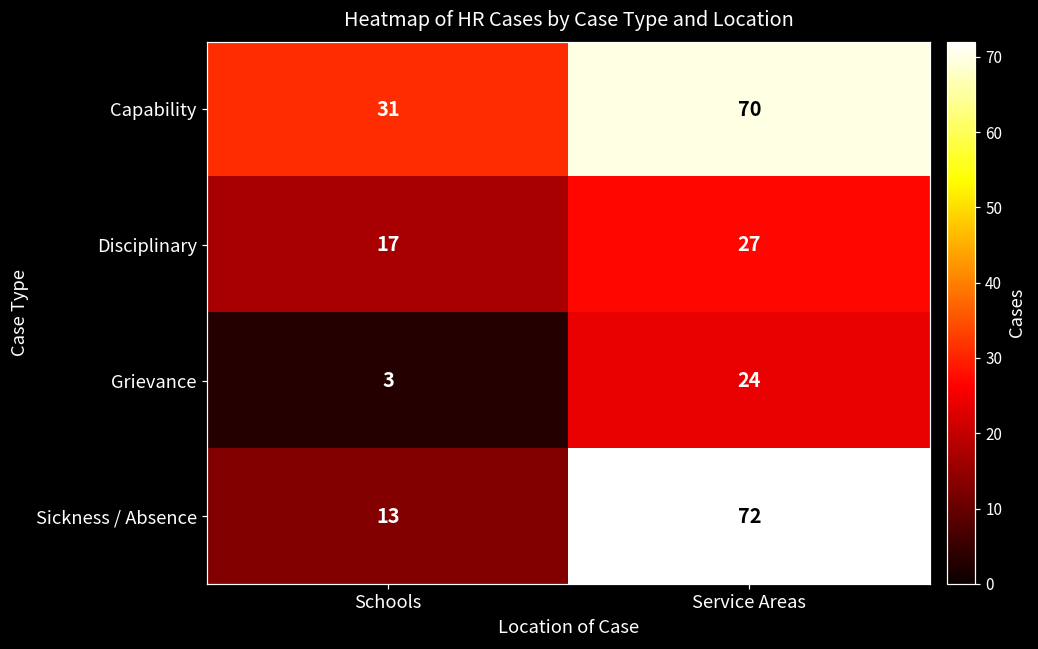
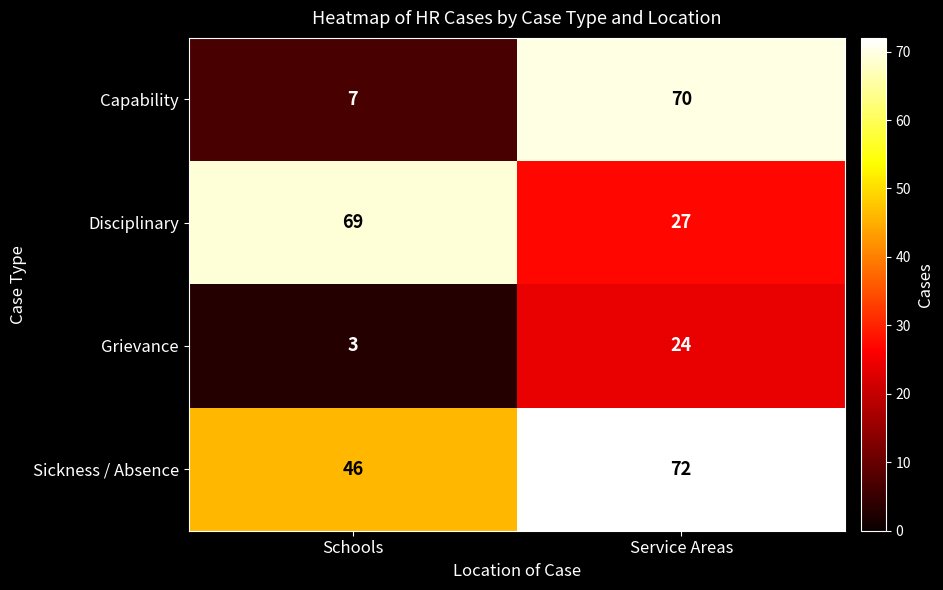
  {
    "Capability": {
-     "Schools": 31,
+     "Schools": 7,
      "Service Areas": 70
    },
    "Disciplinary": {
-     "Schools": 17,
+     "Schools": 69,
      "Service Areas": 27
    },
    "Grievance": {
      "Schools": 3,
      "Service Areas": 24
    },
    "Sickness / Absence": {
-     "Schools": 13,
+     "Schools": 46,
      "Service Areas": 72
    }
  }
